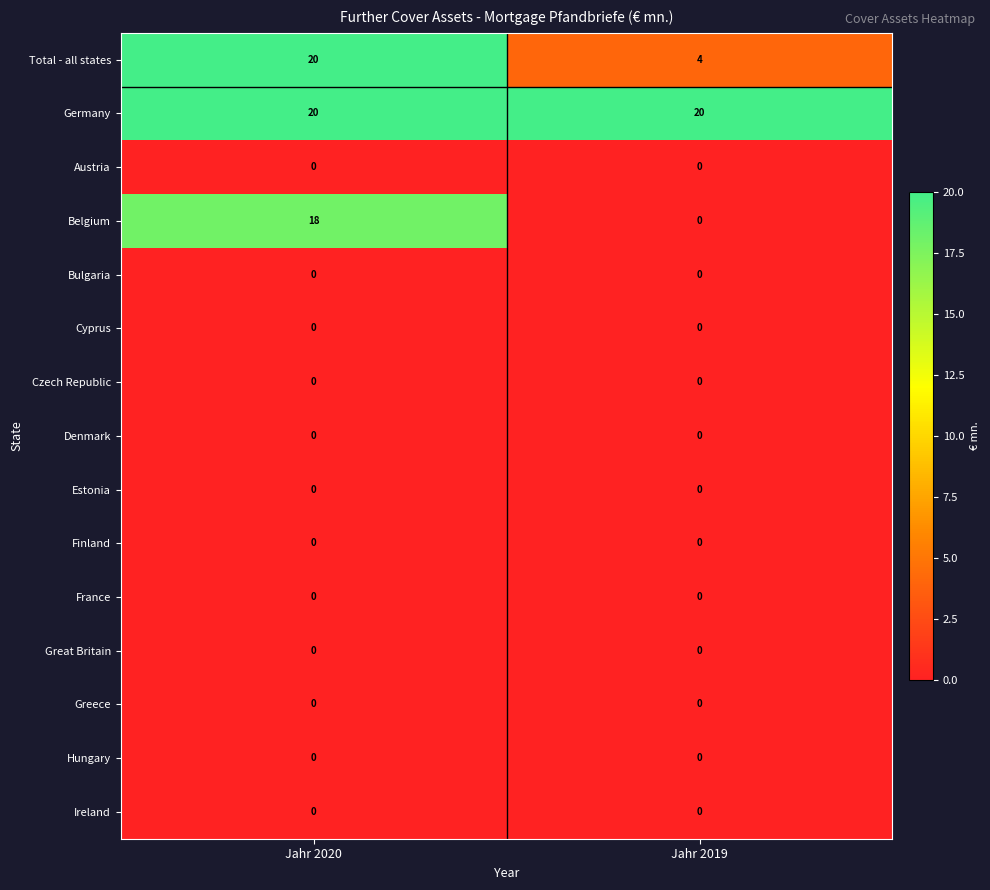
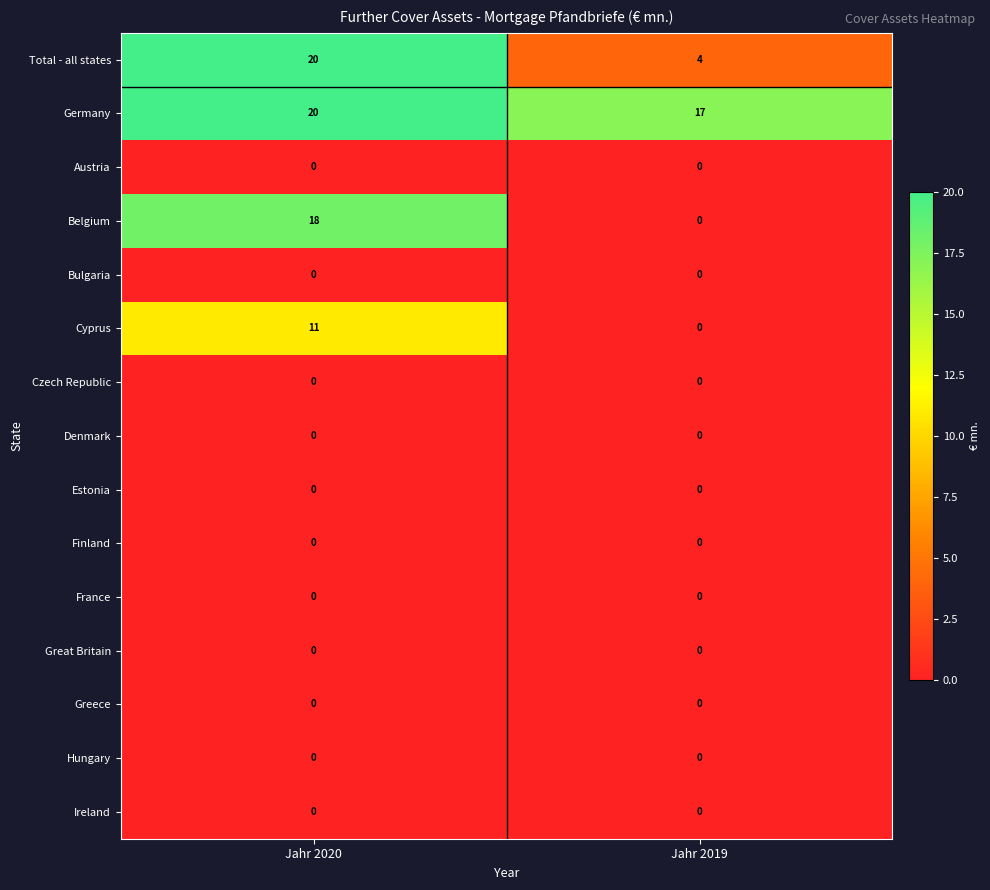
  {
    "Total - all states": {
      "Jahr 2020": 20,
      "Jahr 2019": 4
    },
    "Germany": {
      "Jahr 2020": 20,
-     "Jahr 2019": 20
+     "Jahr 2019": 17
    },
    "Austria": {
      "Jahr 2020": 0,
      "Jahr 2019": 0
    },
    "Belgium": {
      "Jahr 2020": 18,
      "Jahr 2019": 0
    },
    "Bulgaria": {
      "Jahr 2020": 0,
      "Jahr 2019": 0
    },
    "Cyprus": {
-     "Jahr 2020": 0,
+     "Jahr 2020": 11,
      "Jahr 2019": 0
    },
    "Czech Republic": {
      "Jahr 2020": 0,
      "Jahr 2019": 0
    },
    "Denmark": {
      "Jahr 2020": 0,
      "Jahr 2019": 0
    },
    "Estonia": {
      "Jahr 2020": 0,
      "Jahr 2019": 0
    },
    "Finland": {
      "Jahr 2020": 0,
      "Jahr 2019": 0
    },
    "France": {
      "Jahr 2020": 0,
      "Jahr 2019": 0
    },
    "Great Britain": {
      "Jahr 2020": 0,
      "Jahr 2019": 0
    },
    "Greece": {
      "Jahr 2020": 0,
      "Jahr 2019": 0
    },
    "Hungary": {
      "Jahr 2020": 0,
      "Jahr 2019": 0
    },
    "Ireland": {
      "Jahr 2020": 0,
      "Jahr 2019": 0
    }
  }
